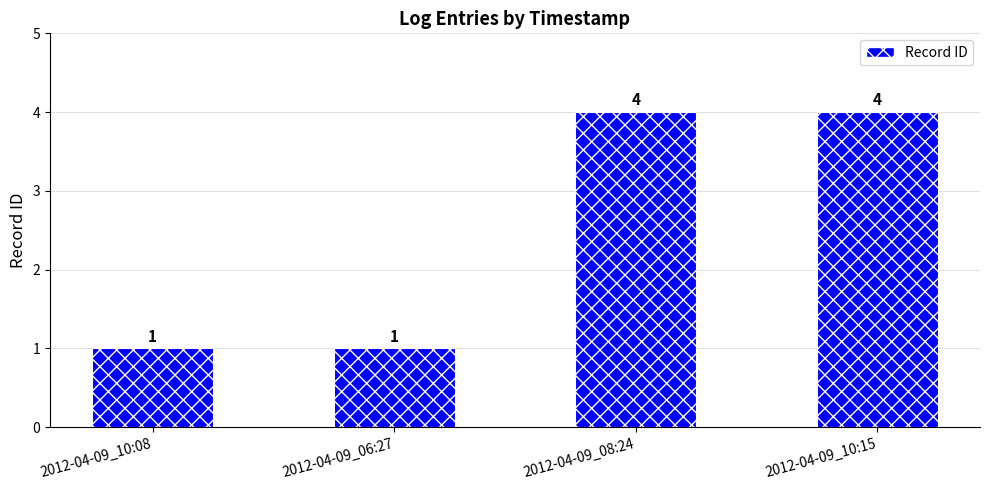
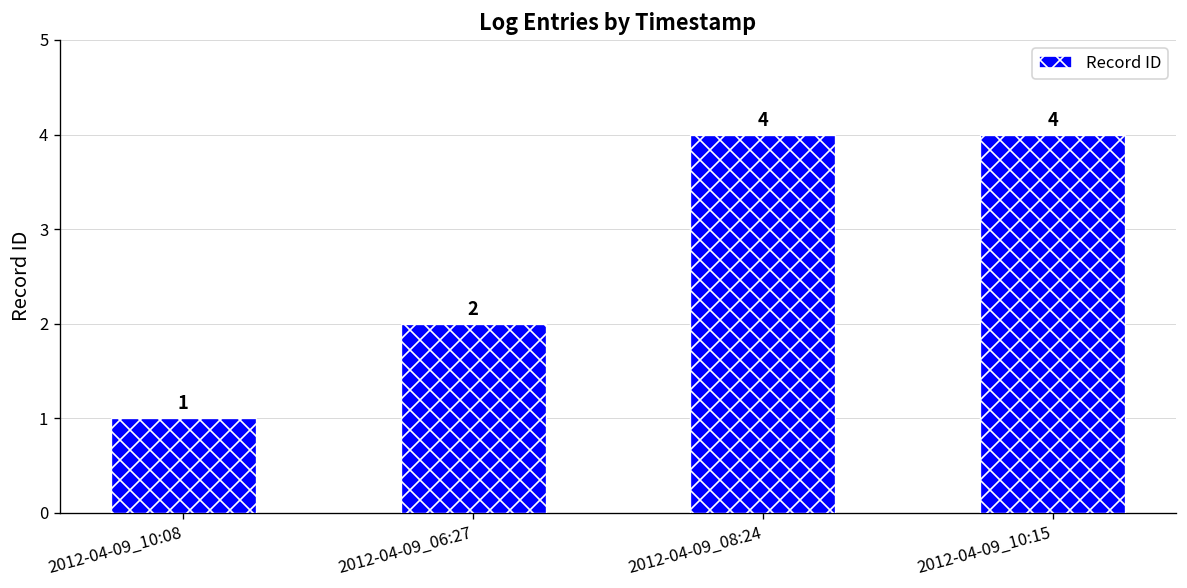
  {
    "2012-04-09_10:08": 1,
-   "2012-04-09_06:27": 1,
+   "2012-04-09_06:27": 2,
    "2012-04-09_08:24": 4,
    "2012-04-09_10:15": 4
  }
